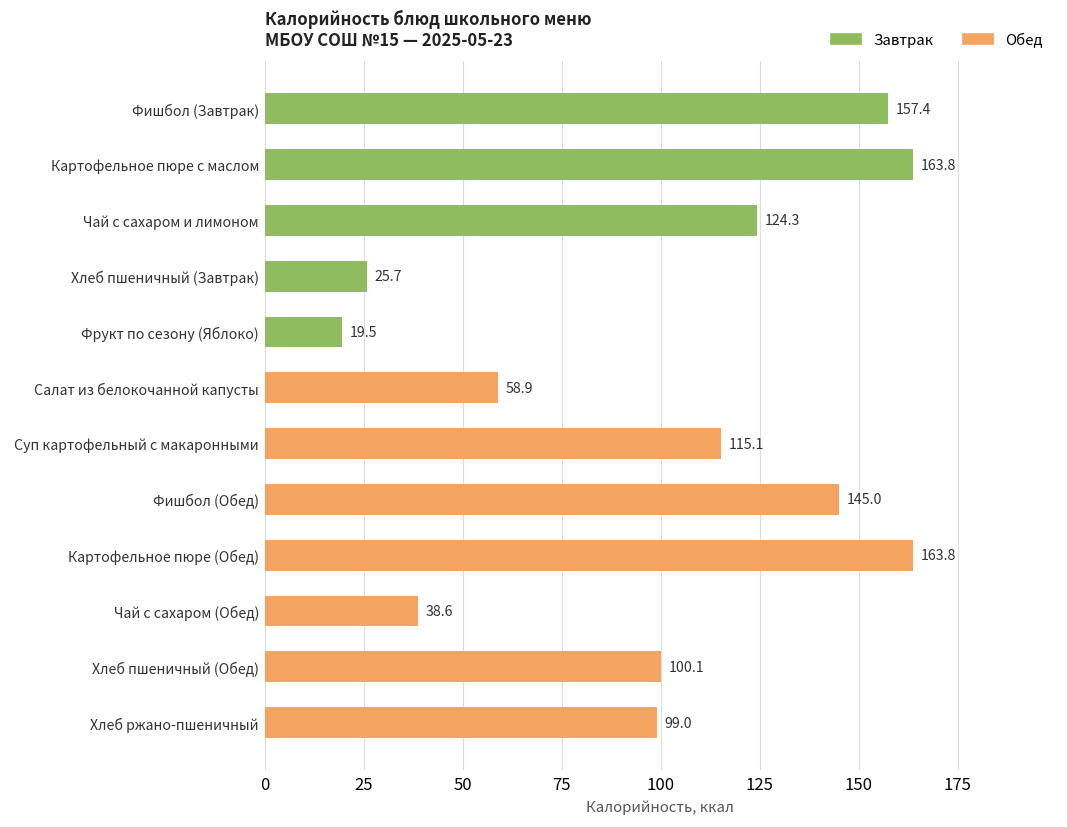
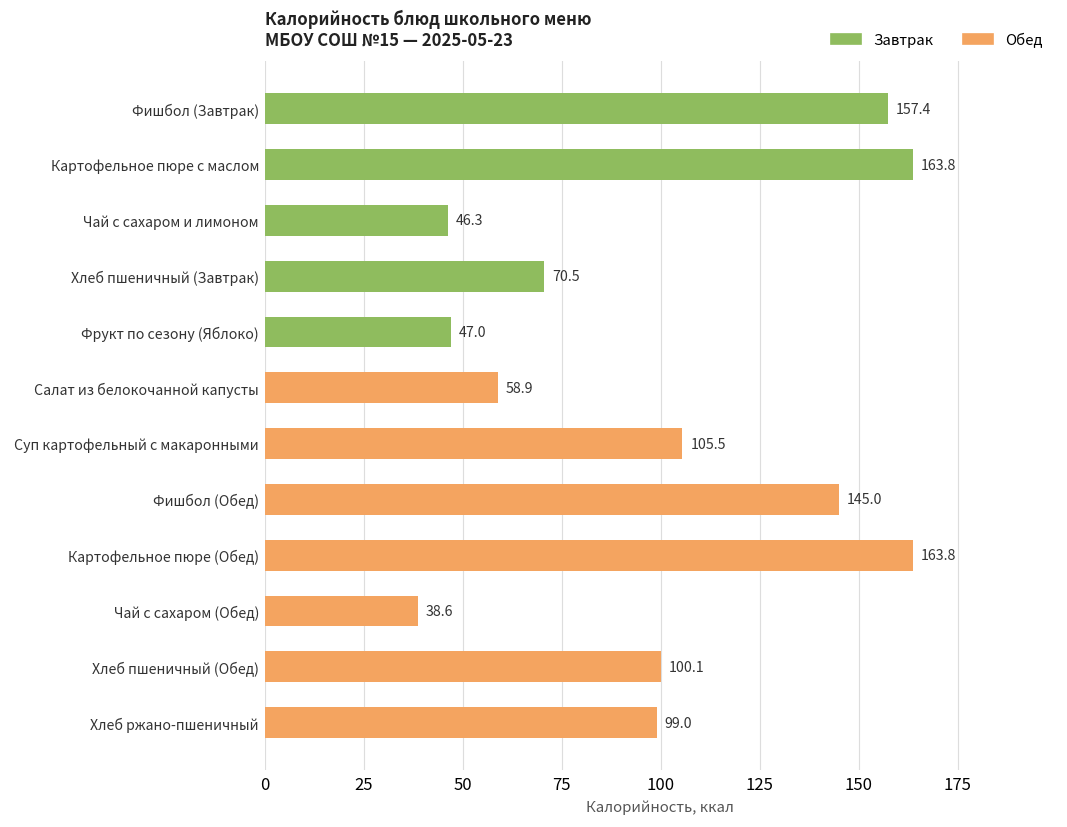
  {
    "Фишбол (Завтрак)": 157.4,
    "Картофельное пюре с маслом": 163.8,
-   "Чай с сахаром и лимоном": 124.3,
-   "Хлеб пшеничный (Завтрак)": 25.7,
-   "Фрукт по сезону (Яблоко)": 19.5,
+   "Чай с сахаром и лимоном": 46.3,
+   "Хлеб пшеничный (Завтрак)": 70.5,
+   "Фрукт по сезону (Яблоко)": 47.0,
    "Салат из белокочанной капусты": 58.9,
-   "Суп картофельный с макаронными": 115.1,
+   "Суп картофельный с макаронными": 105.5,
    "Фишбол (Обед)": 145.0,
    "Картофельное пюре (Обед)": 163.8,
    "Чай с сахаром (Обед)": 38.6,
    "Хлеб пшеничный (Обед)": 100.1,
    "Хлеб ржано-пшеничный": 99.0
  }
